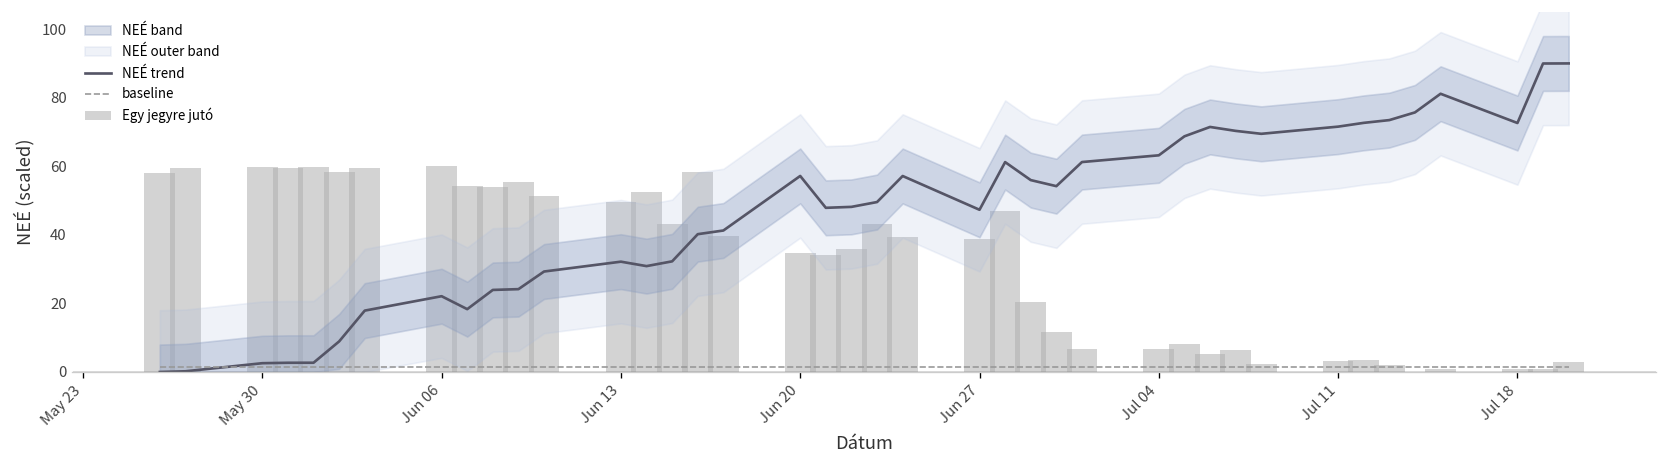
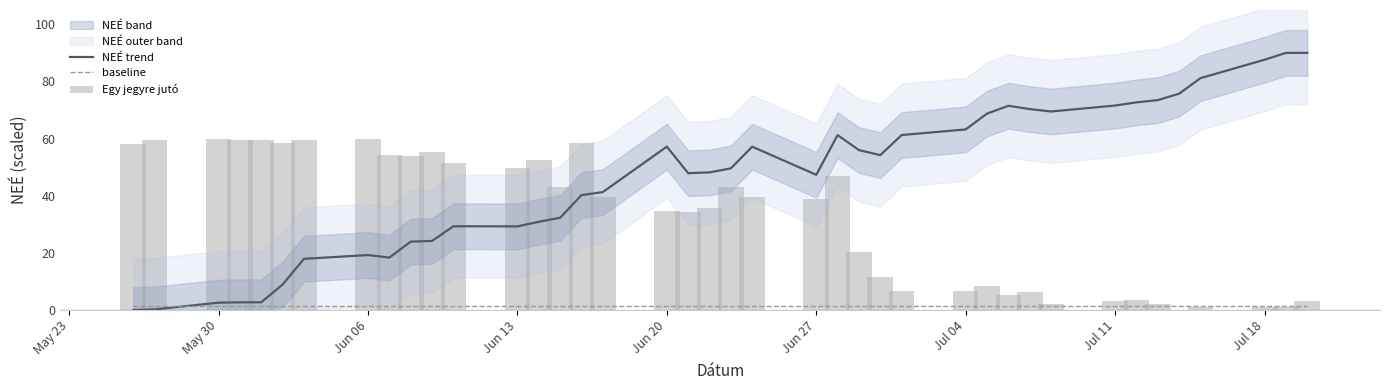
  {
    "NEÉ trend": {
      "May 30": 3,
-     "Jun 06": 22,
-     "Jun 13": 32,
+     "Jun 06": 19,
+     "Jun 13": 29,
      "Jun 20": 57,
      "Jun 27": 47,
      "Jul 04": 63,
      "Jul 11": 72,
-     "Jul 18": 73
+     "Jul 18": 88
    }
  }
